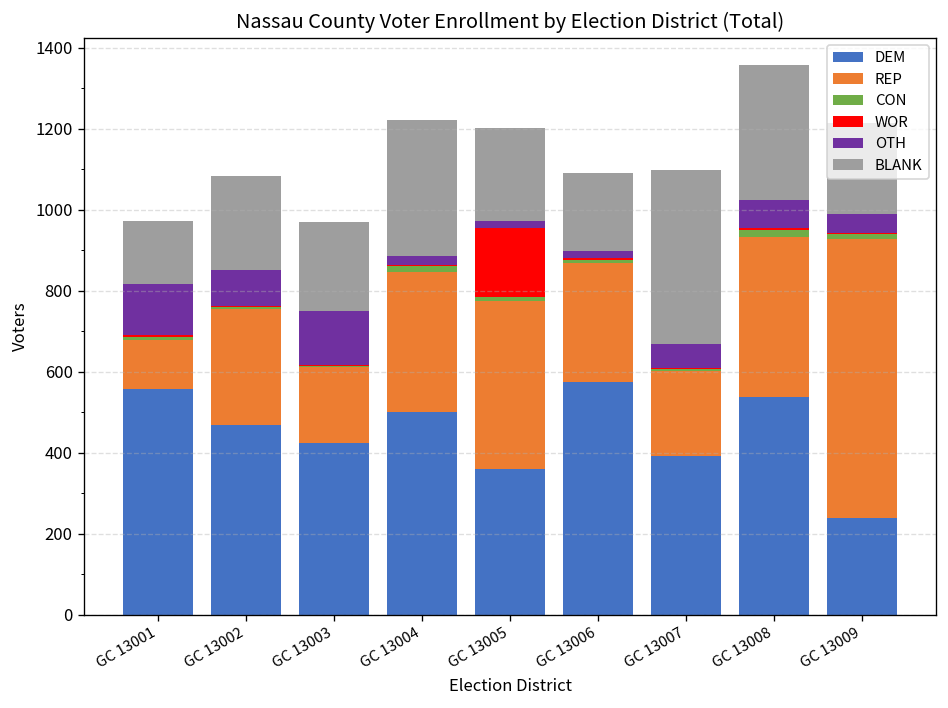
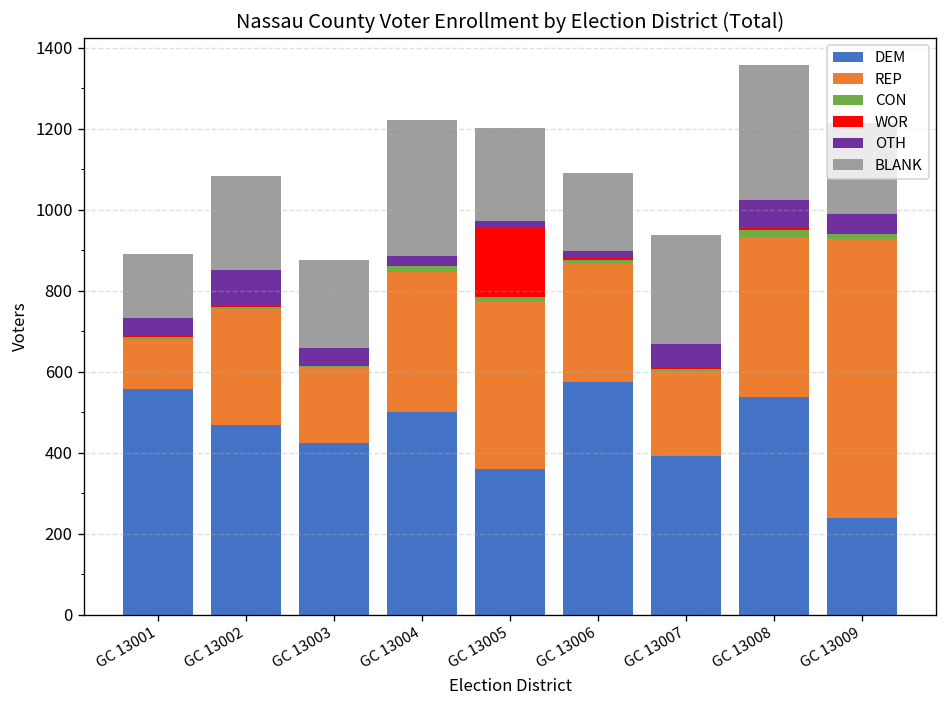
  {
    "DEM": {
      "GC 13001": 560,
      "GC 13002": 470,
      "GC 13003": 420,
      "GC 13004": 500,
      "GC 13005": 360,
      "GC 13006": 570,
      "GC 13007": 390,
      "GC 13008": 540,
      "GC 13009": 240
    },
    "REP": {
      "GC 13001": 120,
      "GC 13002": 290,
      "GC 13003": 190,
      "GC 13004": 350,
      "GC 13005": 420,
      "GC 13006": 300,
      "GC 13007": 210,
      "GC 13008": 400,
      "GC 13009": 690
    },
    "CON": {
      "GC 13004": 10,
      "GC 13005": 10,
      "GC 13006": 10,
      "GC 13008": 20,
      "GC 13009": 10
    },
    "WOR": {
      "GC 13005": 170
    },
    "OTH": {
-     "GC 13001": 130,
+     "GC 13001": 40,
      "GC 13002": 90,
-     "GC 13003": 130,
+     "GC 13003": 40,
      "GC 13004": 20,
      "GC 13005": 20,
      "GC 13006": 20,
      "GC 13007": 60,
      "GC 13008": 70,
      "GC 13009": 50
    },
    "BLANK": {
      "GC 13001": 160,
      "GC 13002": 230,
      "GC 13003": 220,
      "GC 13004": 340,
      "GC 13005": 230,
      "GC 13006": 190,
-     "GC 13007": 430,
+     "GC 13007": 270,
      "GC 13008": 330
    }
  }
